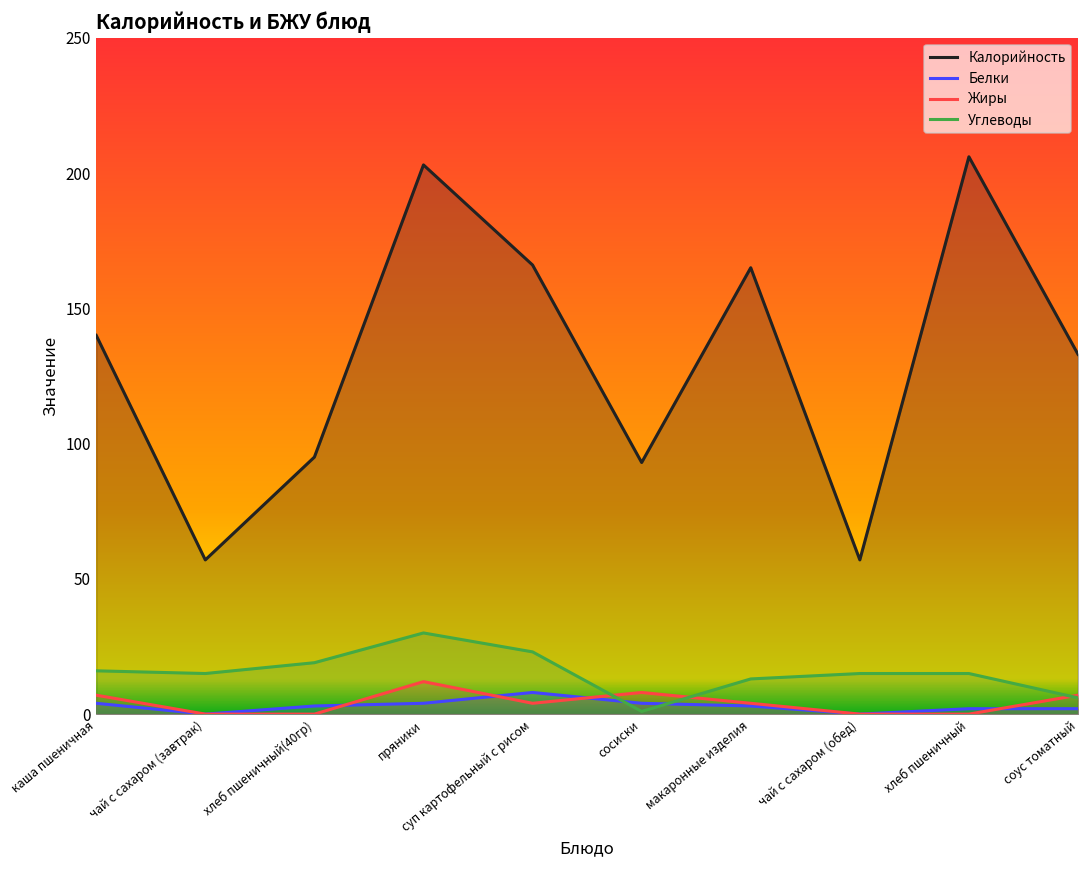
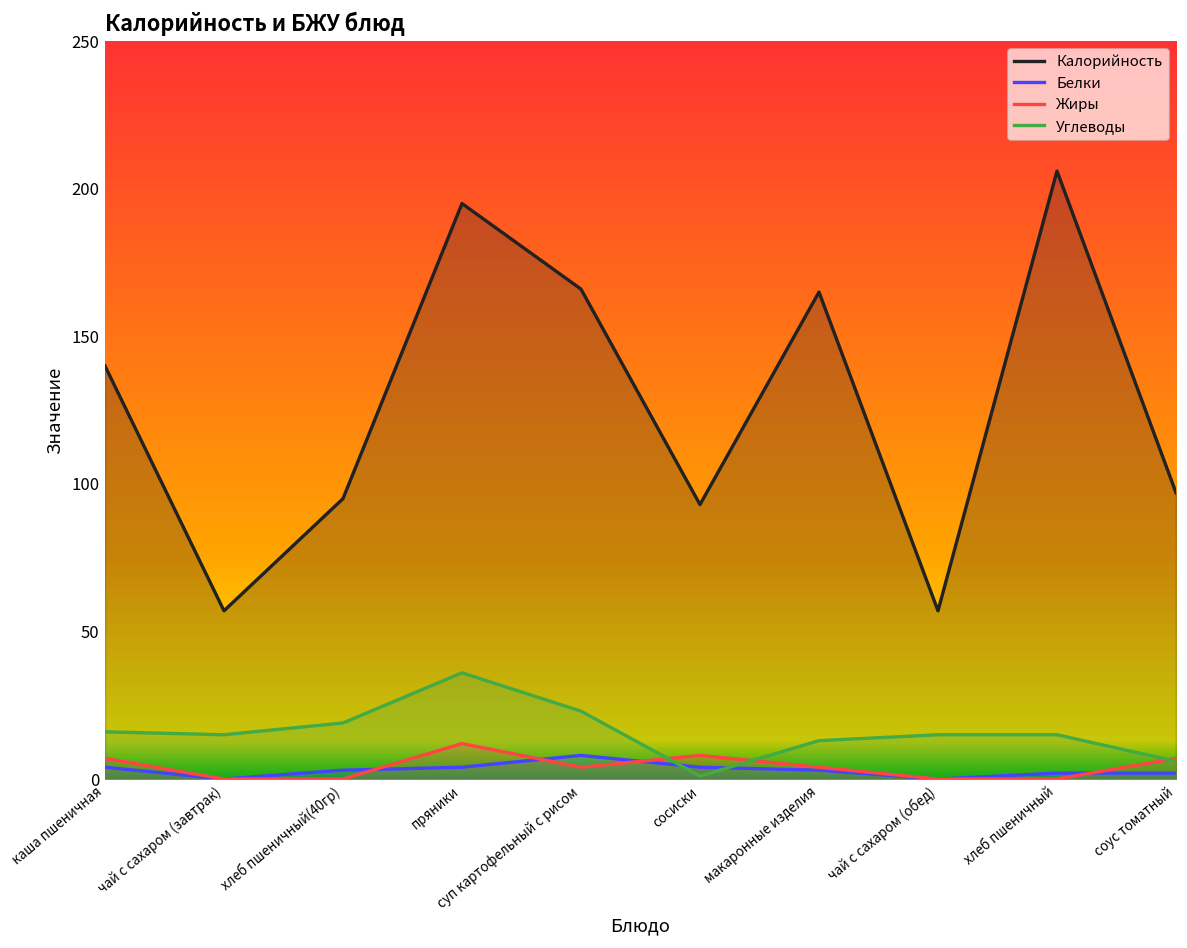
  {
    "Калорийность": {
      "каша пшеничная": 140,
      "чай с сахаром (завтрак)": 57,
      "хлеб пшеничный(40гр)": 95,
-     "пряники": 203,
+     "пряники": 195,
      "суп картофельный с рисом": 166,
      "сосиски": 93,
      "макаронные изделия": 165,
      "чай с сахаром (обед)": 57,
      "хлеб пшеничный": 206,
-     "соус томатный": 133
+     "соус томатный": 97
    },
    "Белки": {
      "каша пшеничная": 4,
      "хлеб пшеничный(40гр)": 3,
      "пряники": 4,
      "суп картофельный с рисом": 8,
      "сосиски": 4,
      "хлеб пшеничный": 2,
      "соус томатный": 2
    },
    "Жиры": {
      "каша пшеничная": 7,
      "хлеб пшеничный(40гр)": 0,
      "пряники": 12,
      "суп картофельный с рисом": 4,
      "сосиски": 8,
      "хлеб пшеничный": 0
    },
    "Углеводы": {
      "каша пшеничная": 16,
      "чай с сахаром (завтрак)": 15,
      "хлеб пшеничный(40гр)": 19,
-     "пряники": 30,
+     "пряники": 36,
      "суп картофельный с рисом": 23,
      "сосиски": 1,
      "макаронные изделия": 13,
      "чай с сахаром (обед)": 15,
      "хлеб пшеничный": 15
    }
  }
